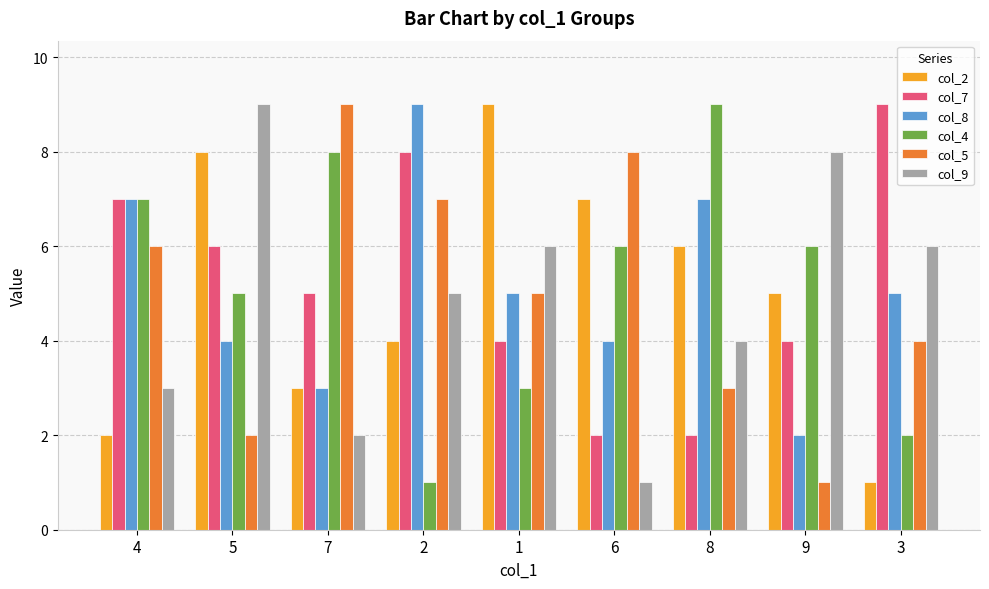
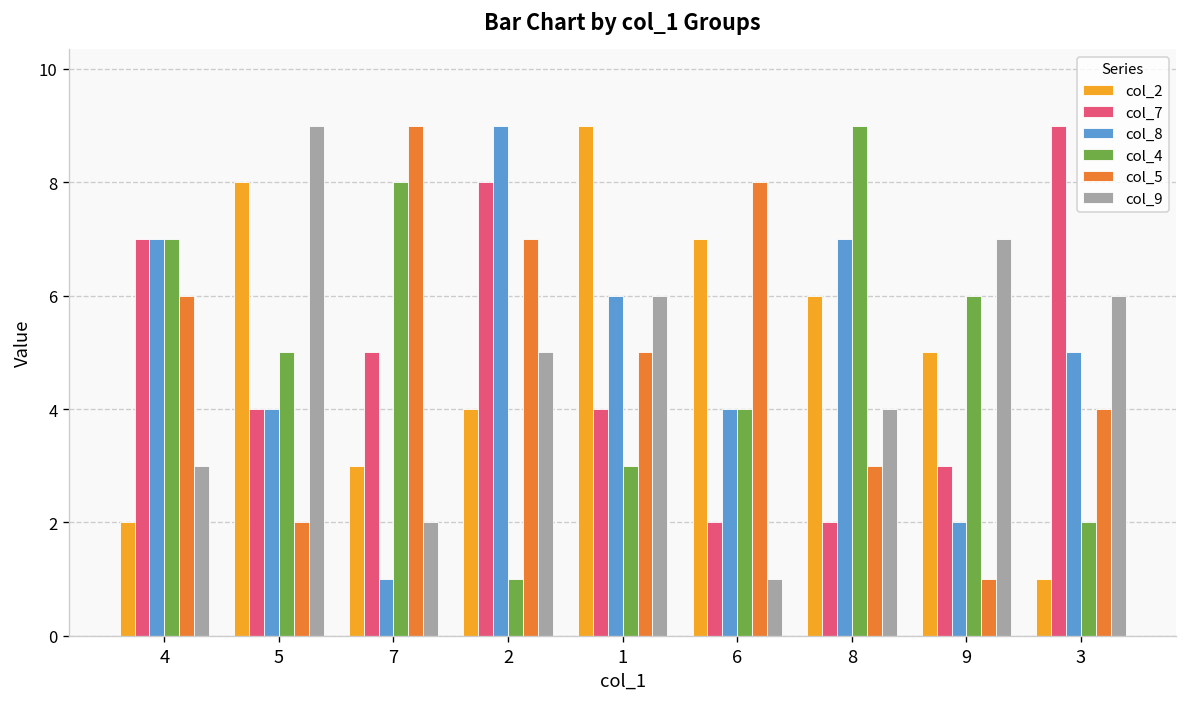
  {
    "col_7": {
      "4": 7,
-     "5": 6,
+     "5": 4,
      "7": 5,
      "2": 8,
      "1": 4,
      "6": 2,
      "8": 2,
-     "9": 4,
+     "9": 3,
      "3": 9
    },
    "col_8": {
      "4": 7,
      "5": 4,
-     "7": 3,
+     "7": 1,
      "2": 9,
-     "1": 5,
+     "1": 6,
      "6": 4,
      "8": 7,
      "9": 2,
      "3": 5
    },
    "col_4": {
      "4": 7,
      "5": 5,
      "7": 8,
      "2": 1,
      "1": 3,
-     "6": 6,
+     "6": 4,
      "8": 9,
      "9": 6,
      "3": 2
    },
    "col_9": {
      "4": 3,
      "5": 9,
      "7": 2,
      "2": 5,
      "1": 6,
      "6": 1,
      "8": 4,
-     "9": 8,
+     "9": 7,
      "3": 6
    }
  }
